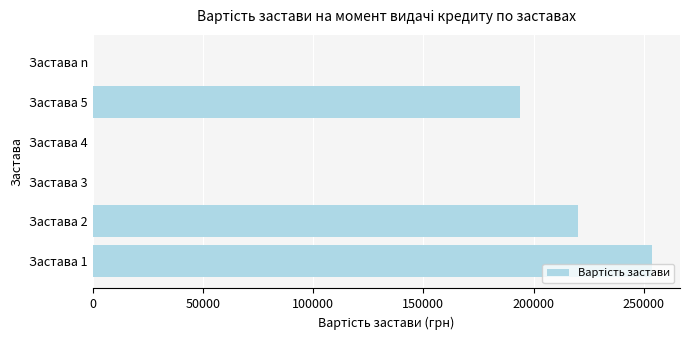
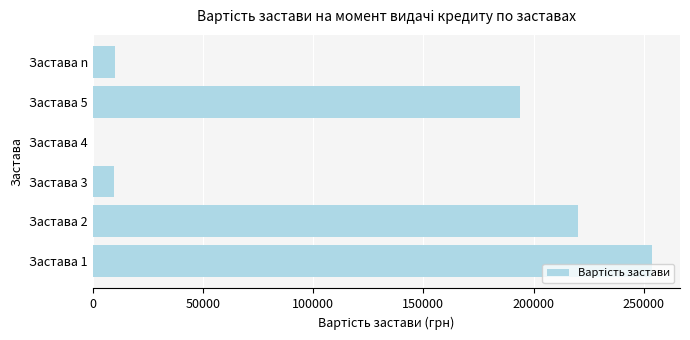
  {
-   "Застава n": 0,
+   "Застава n": 10000,
    "Застава 5": 194000,
    "Застава 4": 0,
-   "Застава 3": 0,
+   "Застава 3": 10000,
    "Застава 2": 220000,
    "Застава 1": 254000
  }
